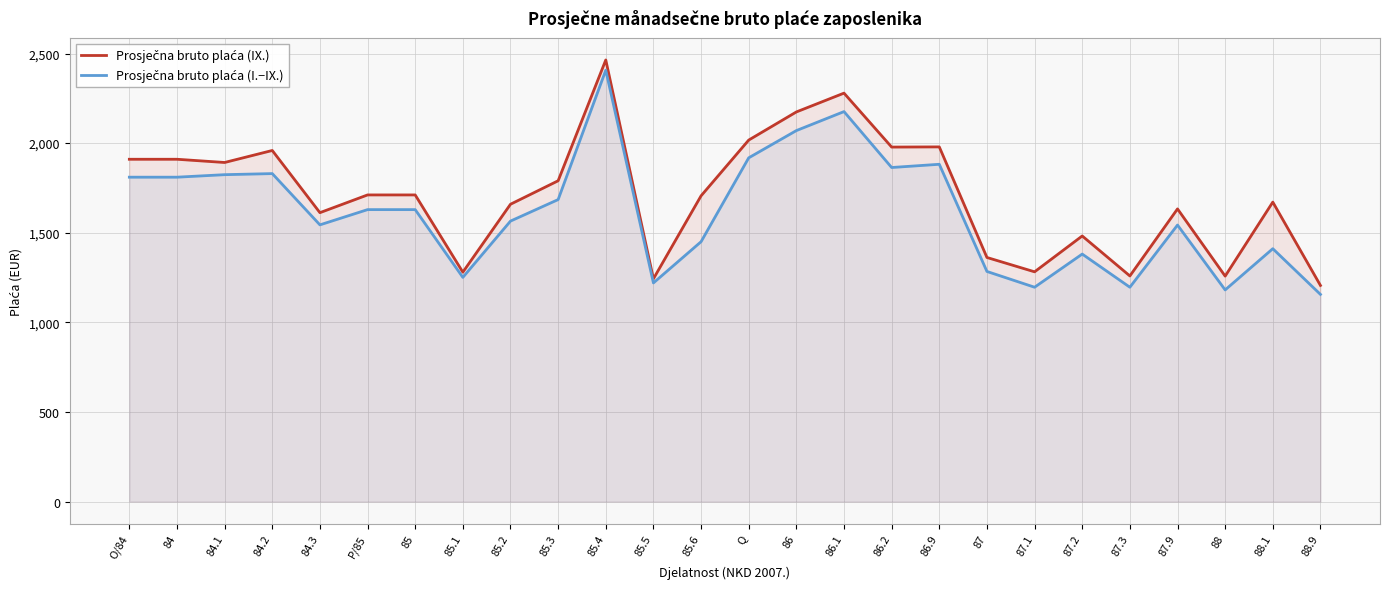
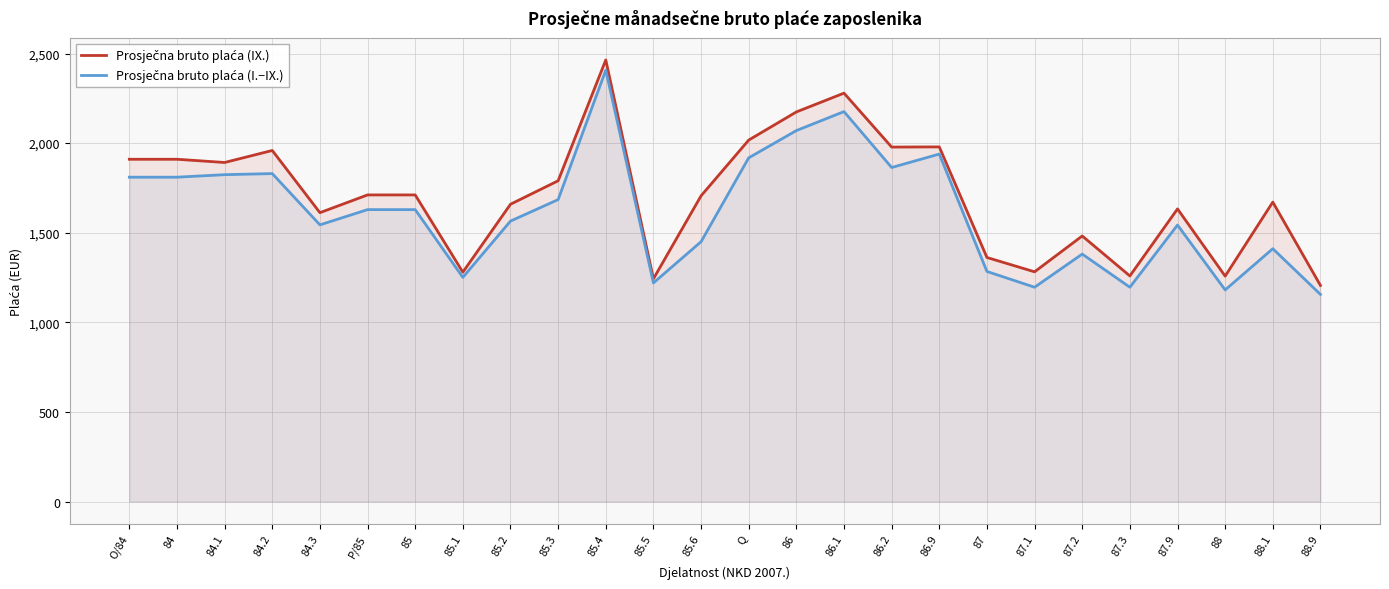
  {
    "Prosječna bruto plaća (IX.)": {
      "O/84": "1,910",
      "84": "1,910",
      "84.1": "1,890",
      "84.2": "1,960",
      "84.3": "1,610",
      "P/85": "1,710",
      "85": "1,710",
      "85.1": "1,280",
      "85.2": "1,660",
      "85.3": "1,790",
      "85.4": "2,460",
      "85.5": "1,240",
      "85.6": "1,710",
      "Q": "2,020",
      "86": "2,170",
      "86.1": "2,280",
      "86.2": "1,980",
      "86.9": "1,980",
      "87": "1,360",
      "87.1": "1,280",
      "87.2": "1,480",
      "87.3": "1,260",
      "87.9": "1,630",
      "88": "1,260",
      "88.1": "1,670",
      "88.9": "1,210"
    },
    "Prosječna bruto plaća (I.−IX.)": {
      "O/84": "1,810",
      "84": "1,810",
      "84.1": "1,820",
      "84.2": "1,830",
      "84.3": "1,540",
      "P/85": "1,630",
      "85": "1,630",
      "85.1": "1,250",
      "85.2": "1,570",
      "85.3": "1,690",
      "85.4": "2,410",
      "85.5": "1,220",
      "85.6": "1,450",
      "Q": "1,920",
      "86": "2,070",
      "86.1": "2,180",
      "86.2": "1,860",
-     "86.9": "1,880",
+     "86.9": "1,940",
      "87": "1,280",
      "87.1": "1,200",
      "87.2": "1,380",
      "87.3": "1,200",
      "87.9": "1,540",
      "88": "1,180",
      "88.1": "1,410",
      "88.9": "1,160"
    }
  }
